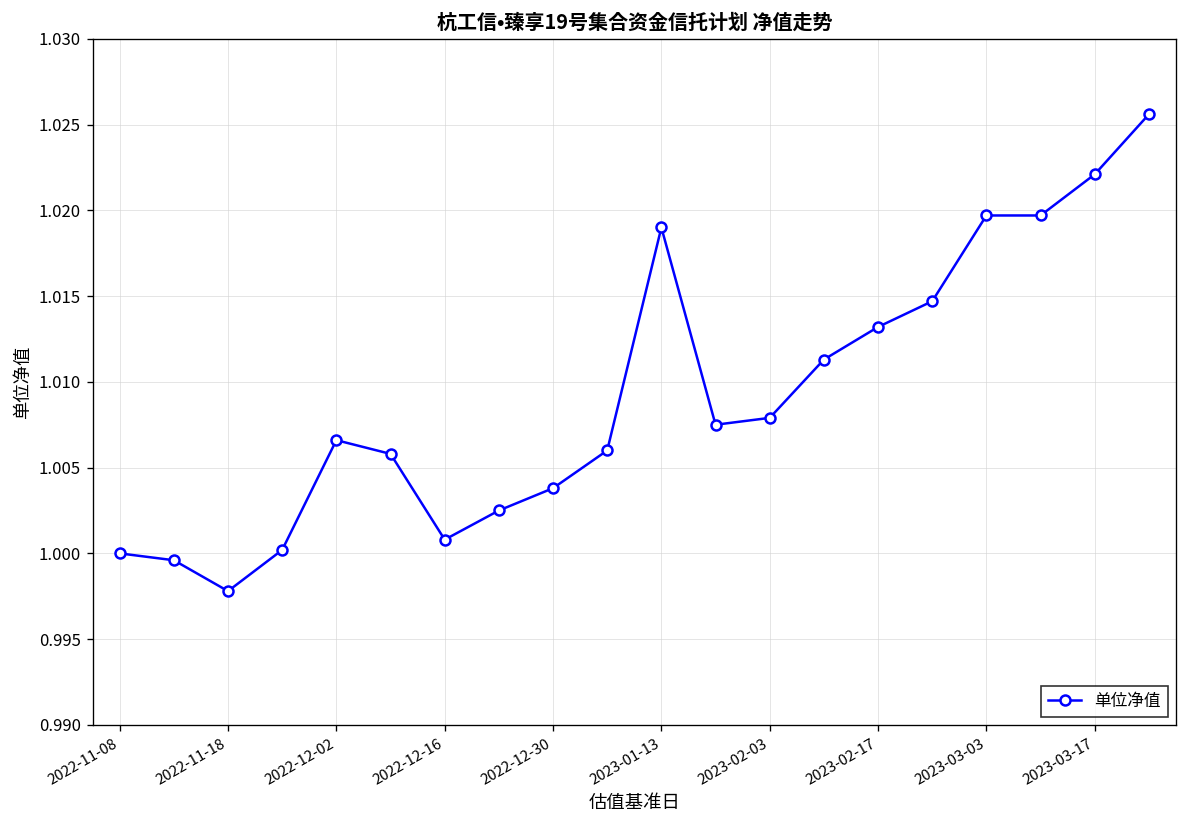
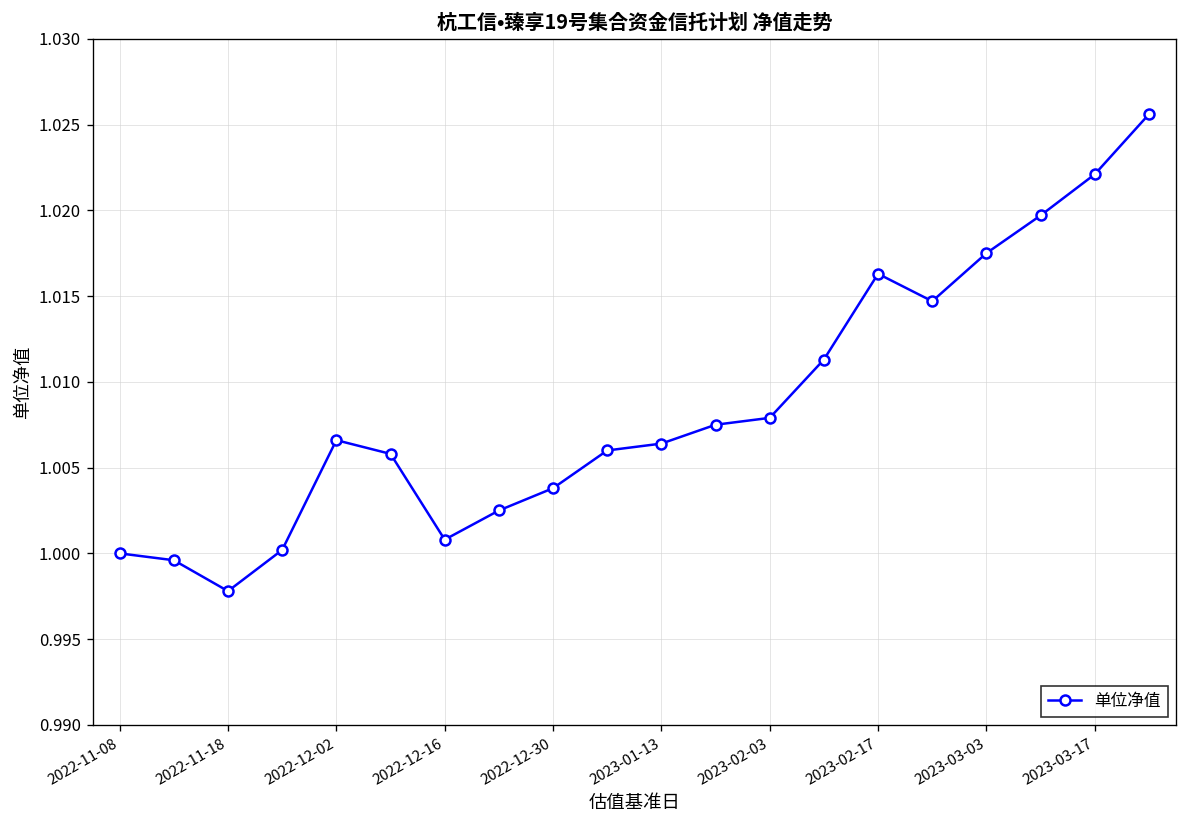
  {
    "2022-11-08": 1.0000,
    "2022-11-18": 0.9978,
    "2022-12-02": 1.0066,
    "2022-12-16": 1.0008,
    "2022-12-30": 1.0038,
-   "2023-01-13": 1.0190,
+   "2023-01-13": 1.0064,
    "2023-02-03": 1.0079,
-   "2023-02-17": 1.0132,
-   "2023-03-03": 1.0197,
+   "2023-02-17": 1.0163,
+   "2023-03-03": 1.0175,
    "2023-03-17": 1.0221
  }
